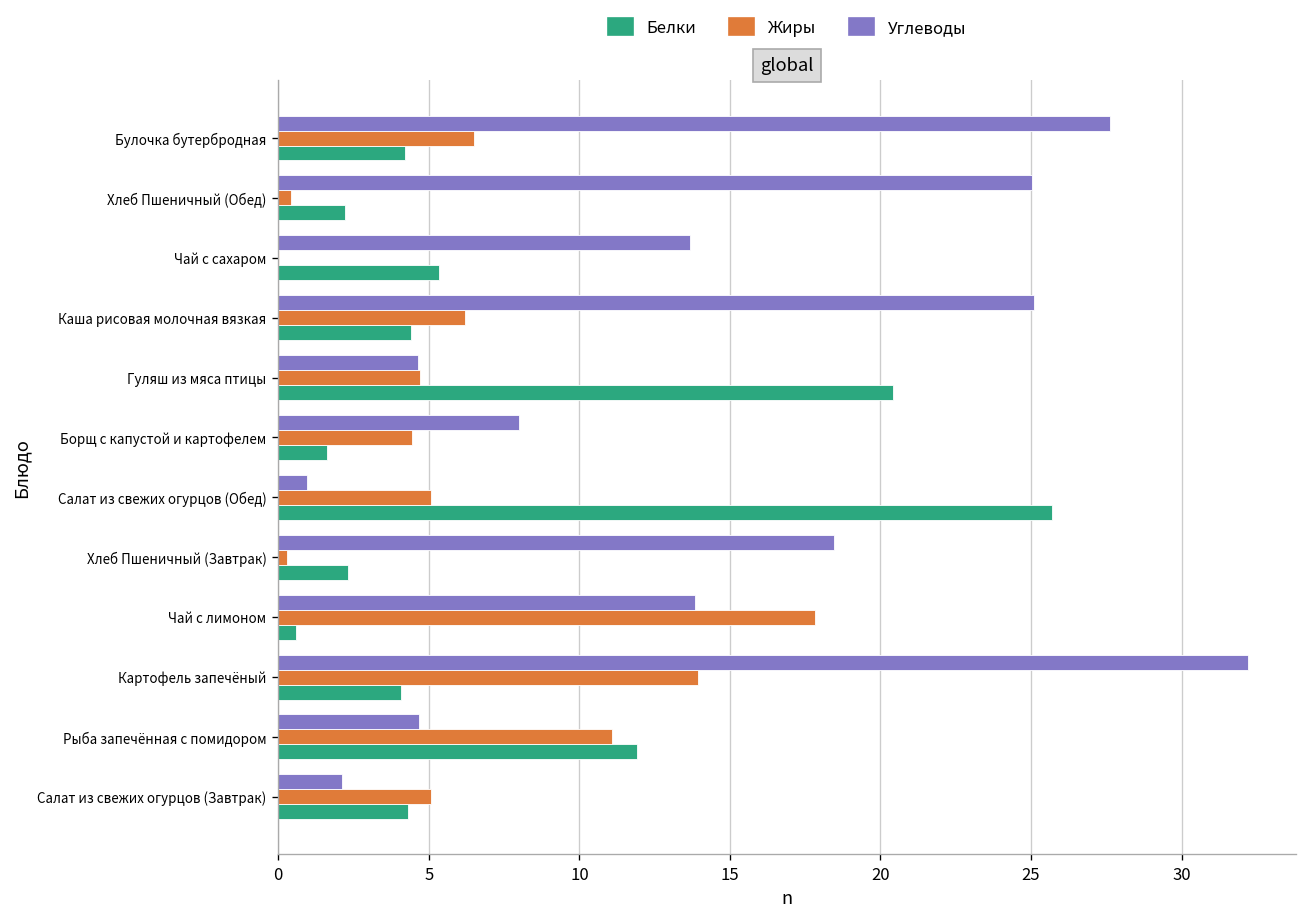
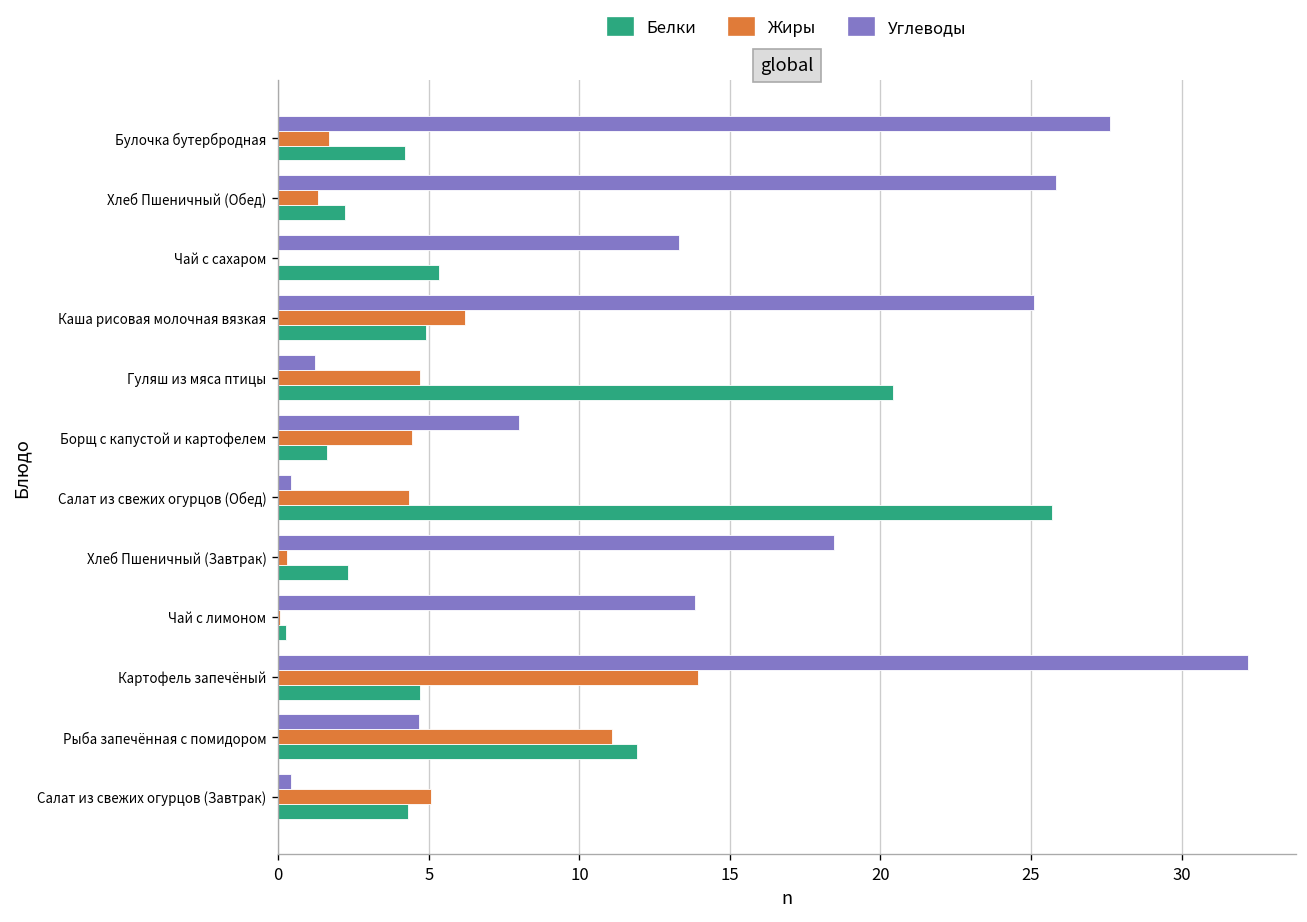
  {
    "Белки": {
      "Булочка бутербродная": 4.2,
      "Хлеб Пшеничный (Обед)": 2.2,
      "Чай с сахаром": 5.3,
-     "Каша рисовая молочная вязкая": 4.4,
+     "Каша рисовая молочная вязкая": 4.9,
      "Гуляш из мяса птицы": 20.4,
      "Борщ с капустой и картофелем": 1.6,
      "Салат из свежих огурцов (Обед)": 25.7,
      "Хлеб Пшеничный (Завтрак)": 2.3,
-     "Чай с лимоном": 0.6,
-     "Картофель запечёный": 4.1,
+     "Чай с лимоном": 0.3,
+     "Картофель запечёный": 4.7,
      "Рыба запечённая с помидором": 11.9,
      "Салат из свежих огурцов (Завтрак)": 4.3
    },
    "Жиры": {
-     "Булочка бутербродная": 6.5,
-     "Хлеб Пшеничный (Обед)": 0.4,
+     "Булочка бутербродная": 1.7,
+     "Хлеб Пшеничный (Обед)": 1.3,
      "Каша рисовая молочная вязкая": 6.2,
      "Гуляш из мяса птицы": 4.7,
      "Борщ с капустой и картофелем": 4.5,
-     "Салат из свежих огурцов (Обед)": 5.1,
+     "Салат из свежих огурцов (Обед)": 4.3,
      "Хлеб Пшеничный (Завтрак)": 0.3,
-     "Чай с лимоном": 17.8,
+     "Чай с лимоном": 0.1,
      "Картофель запечёный": 14.0,
      "Рыба запечённая с помидором": 11.1,
      "Салат из свежих огурцов (Завтрак)": 5.1
    },
    "Углеводы": {
      "Булочка бутербродная": 27.6,
-     "Хлеб Пшеничный (Обед)": 25.0,
-     "Чай с сахаром": 13.7,
+     "Хлеб Пшеничный (Обед)": 25.8,
+     "Чай с сахаром": 13.3,
      "Каша рисовая молочная вязкая": 25.1,
-     "Гуляш из мяса птицы": 4.6,
+     "Гуляш из мяса птицы": 1.2,
      "Борщ с капустой и картофелем": 8.0,
-     "Салат из свежих огурцов (Обед)": 1.0,
+     "Салат из свежих огурцов (Обед)": 0.4,
      "Хлеб Пшеничный (Завтрак)": 18.5,
      "Чай с лимоном": 13.9,
      "Картофель запечёный": 32.2,
      "Рыба запечённая с помидором": 4.7,
-     "Салат из свежих огурцов (Завтрак)": 2.1
+     "Салат из свежих огурцов (Завтрак)": 0.4
    }
  }
